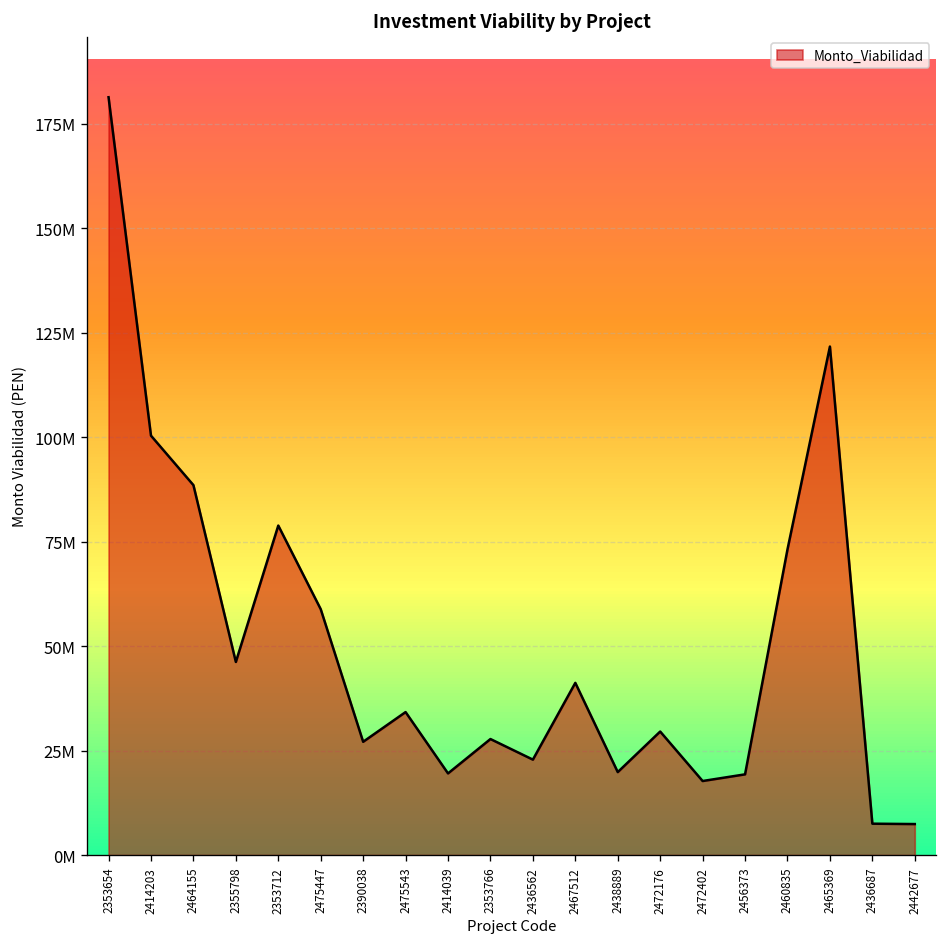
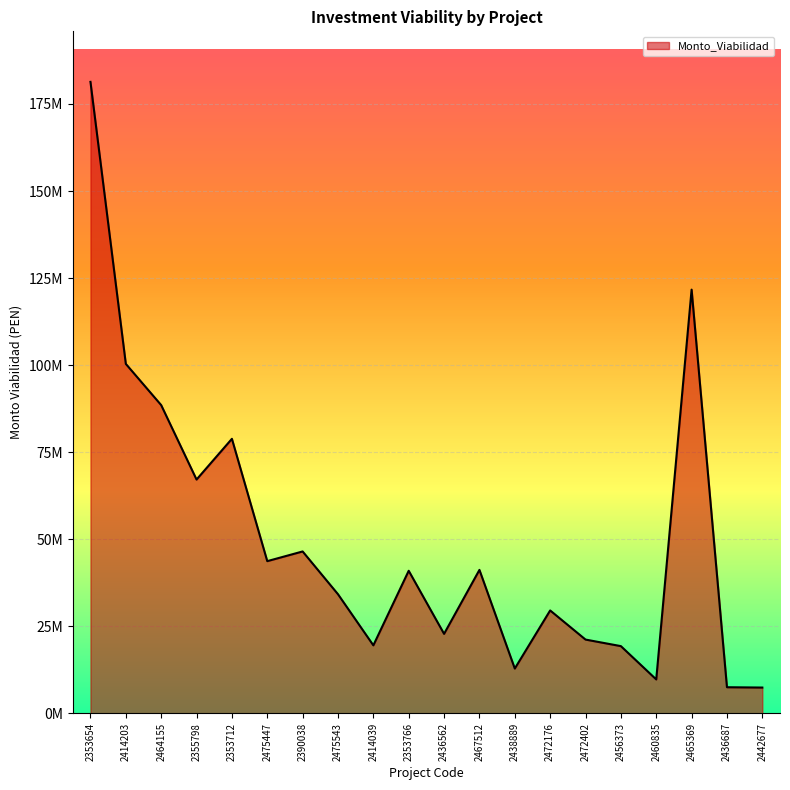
  {
    "2353654": 181000000,
    "2414203": 100000000,
    "2464155": 89000000,
-   "2355798": 46000000,
+   "2355798": 67000000,
    "2353712": 79000000,
-   "2475447": 59000000,
-   "2390038": 27000000,
+   "2475447": 44000000,
+   "2390038": 47000000,
    "2475543": 34000000,
    "2414039": 20000000,
-   "2353766": 28000000,
+   "2353766": 41000000,
    "2436562": 23000000,
    "2467512": 41000000,
-   "2438889": 20000000,
+   "2438889": 13000000,
    "2472176": 30000000,
-   "2472402": 18000000,
+   "2472402": 21000000,
    "2456373": 19000000,
-   "2460835": 73000000,
+   "2460835": 10000000,
    "2465369": 122000000,
    "2436687": 8000000,
    "2442677": 7000000
  }
